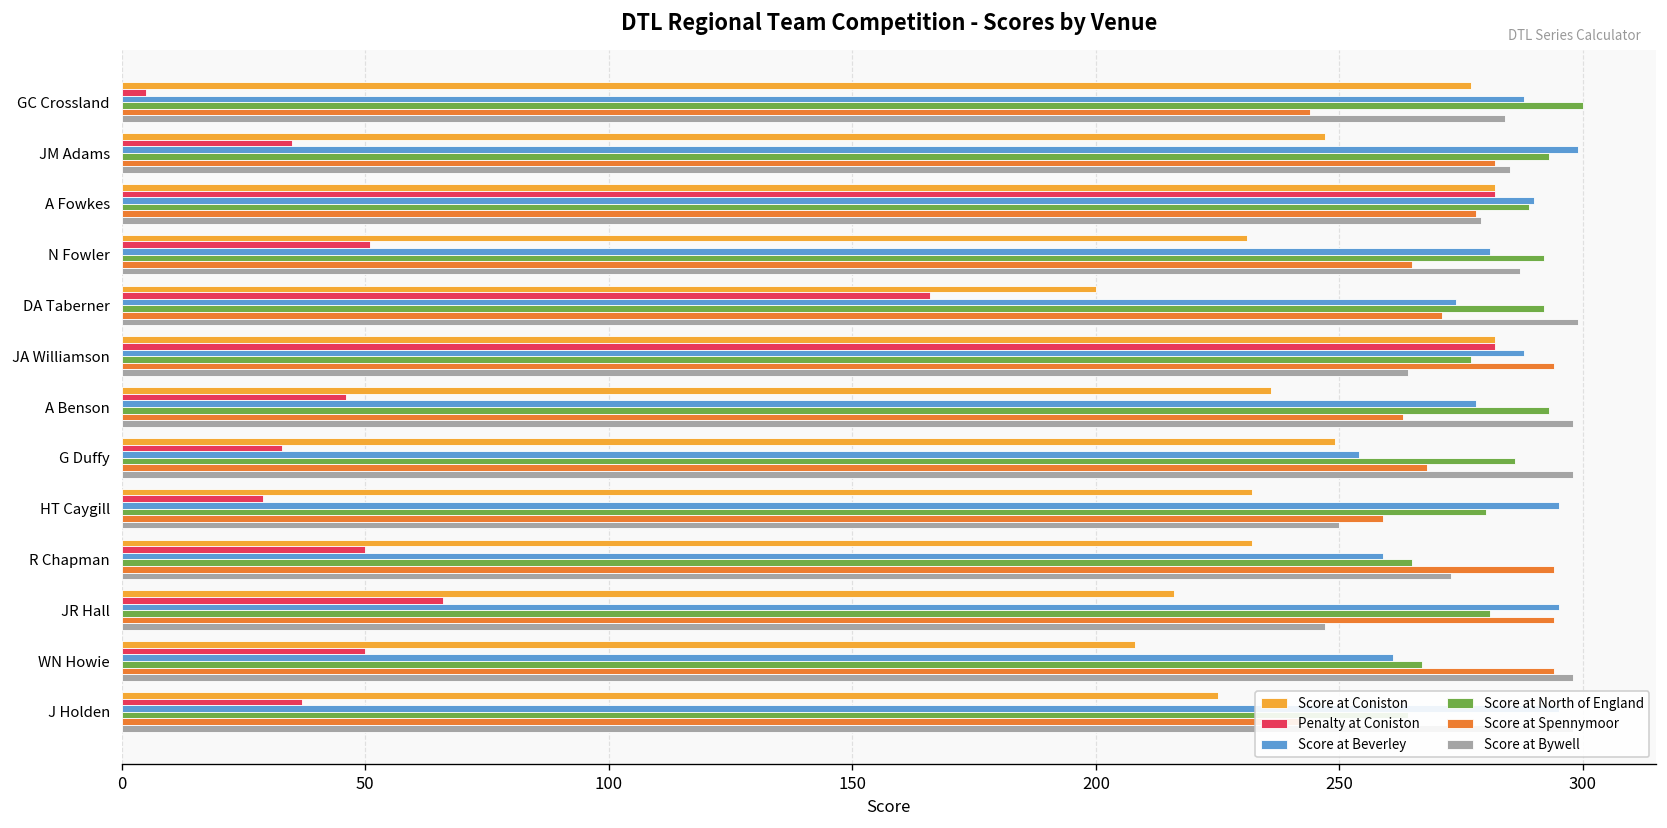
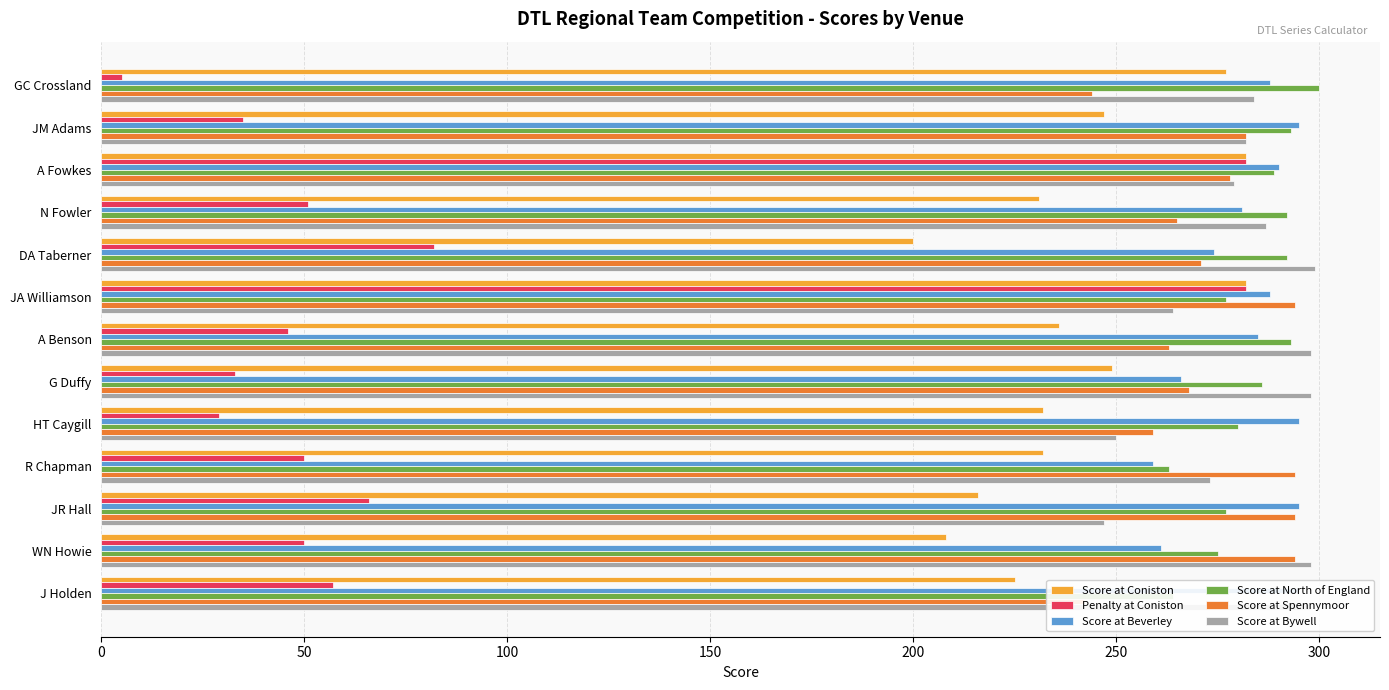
  {
    "Penalty at Coniston": {
      "GC Crossland": 5,
      "JM Adams": 35,
      "A Fowkes": 282,
      "N Fowler": 51,
-     "DA Taberner": 166,
+     "DA Taberner": 82,
      "JA Williamson": 282,
      "A Benson": 46,
      "G Duffy": 33,
      "HT Caygill": 29,
      "R Chapman": 50,
      "JR Hall": 66,
      "WN Howie": 50,
-     "J Holden": 37
+     "J Holden": 57
    },
    "Score at Beverley": {
      "GC Crossland": 288,
-     "JM Adams": 299,
+     "JM Adams": 295,
      "A Fowkes": 290,
      "N Fowler": 281,
      "DA Taberner": 274,
      "JA Williamson": 288,
-     "A Benson": 278,
-     "G Duffy": 254,
+     "A Benson": 285,
+     "G Duffy": 266,
      "HT Caygill": 295,
      "R Chapman": 259,
      "JR Hall": 295,
      "WN Howie": 261
    },
    "Score at North of England": {
      "GC Crossland": 300,
      "JM Adams": 293,
      "A Fowkes": 289,
      "N Fowler": 292,
      "DA Taberner": 292,
      "JA Williamson": 277,
      "A Benson": 293,
      "G Duffy": 286,
      "HT Caygill": 280,
-     "R Chapman": 265,
-     "JR Hall": 281,
-     "WN Howie": 267
+     "R Chapman": 263,
+     "JR Hall": 277,
+     "WN Howie": 275
    },
    "Score at Bywell": {
      "GC Crossland": 284,
-     "JM Adams": 285,
+     "JM Adams": 282,
      "A Fowkes": 279,
      "N Fowler": 287,
      "DA Taberner": 299,
      "JA Williamson": 264,
      "A Benson": 298,
      "G Duffy": 298,
      "HT Caygill": 250,
      "R Chapman": 273,
      "JR Hall": 247,
      "WN Howie": 298
    }
  }
